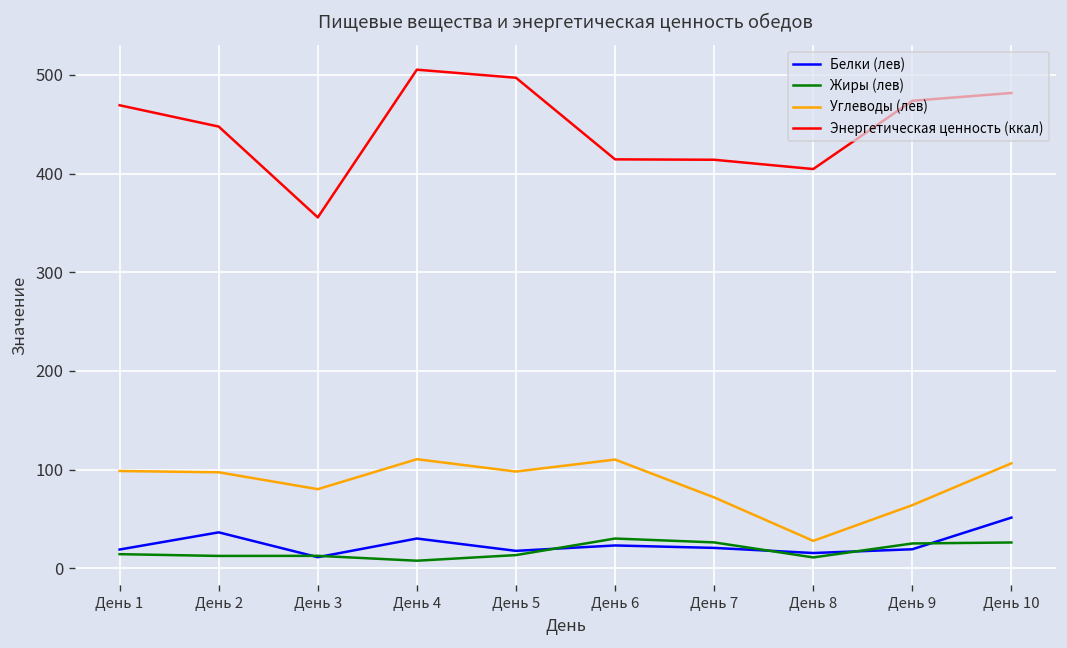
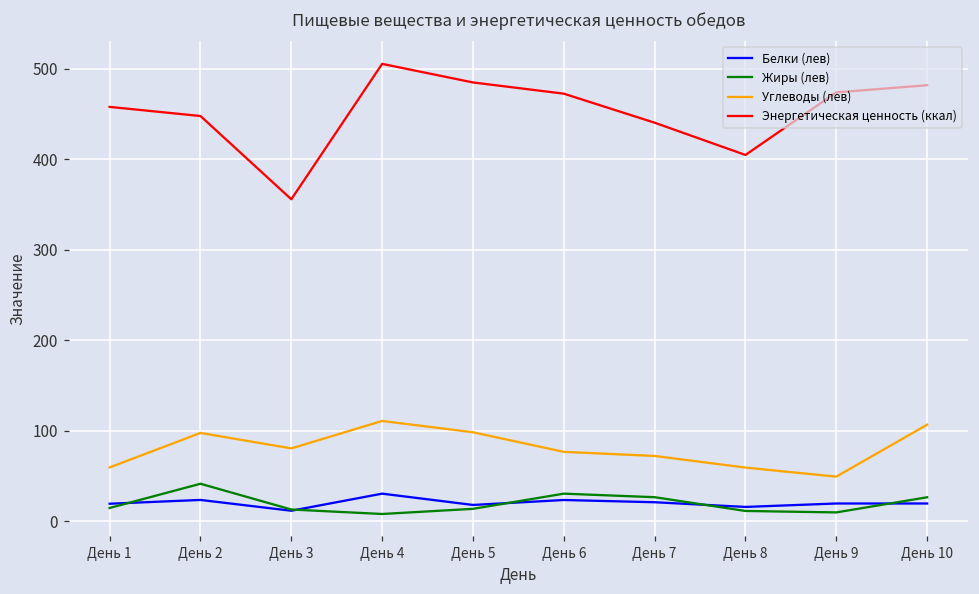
  {
    "Белки (лев)": {
      "День 1": 20,
-     "День 2": 40,
+     "День 2": 20,
      "День 4": 30,
      "День 5": 20,
      "День 6": 20,
      "День 7": 20,
      "День 8": 20,
      "День 9": 20,
-     "День 10": 50
+     "День 10": 20
    },
    "Жиры (лев)": {
      "День 1": 10,
-     "День 2": 10,
+     "День 2": 40,
      "День 4": 10,
      "День 5": 10,
      "День 6": 30,
      "День 7": 30,
      "День 8": 10,
-     "День 9": 30,
+     "День 9": 10,
      "День 10": 30
    },
    "Углеводы (лев)": {
-     "День 1": 100,
+     "День 1": 60,
      "День 2": 100,
      "День 3": 80,
      "День 4": 110,
      "День 5": 100,
-     "День 6": 110,
+     "День 6": 80,
      "День 7": 70,
-     "День 8": 30,
-     "День 9": 60,
+     "День 8": 60,
+     "День 9": 50,
      "День 10": 110
    },
    "Энергетическая ценность (ккал)": {
-     "День 1": 470,
+     "День 1": 460,
      "День 2": 450,
      "День 3": 360,
      "День 4": 510,
-     "День 5": 500,
-     "День 6": 410,
-     "День 7": 410,
+     "День 5": 480,
+     "День 6": 470,
+     "День 7": 440,
      "День 8": 400
    }
  }
